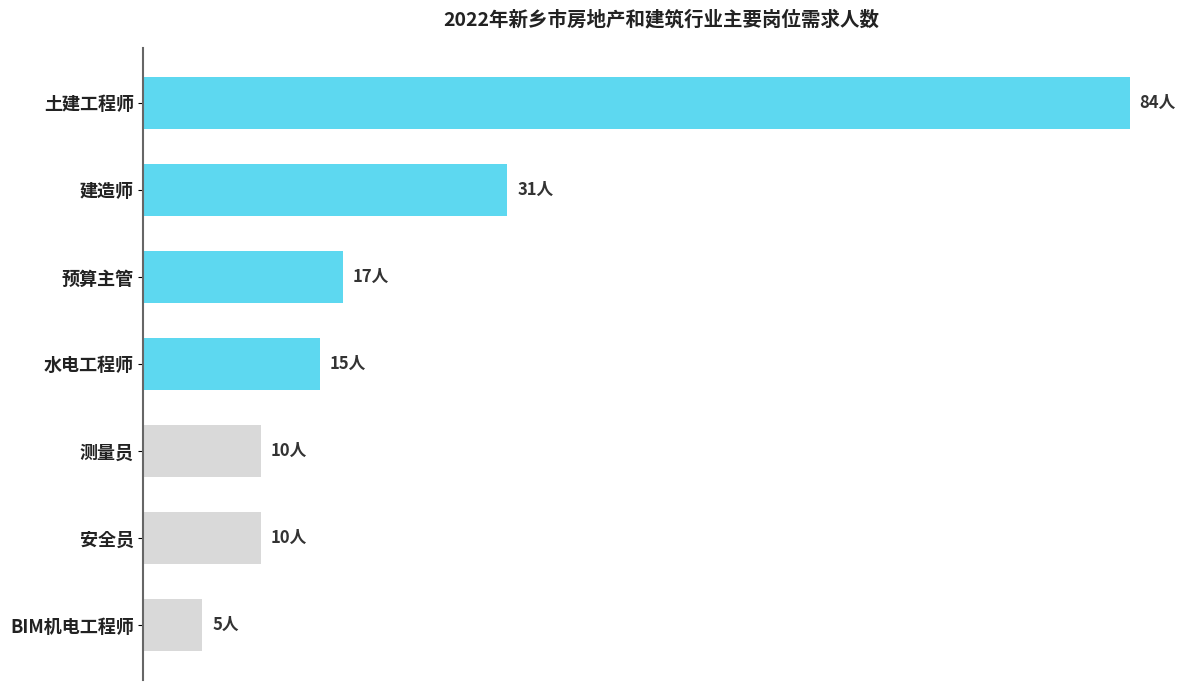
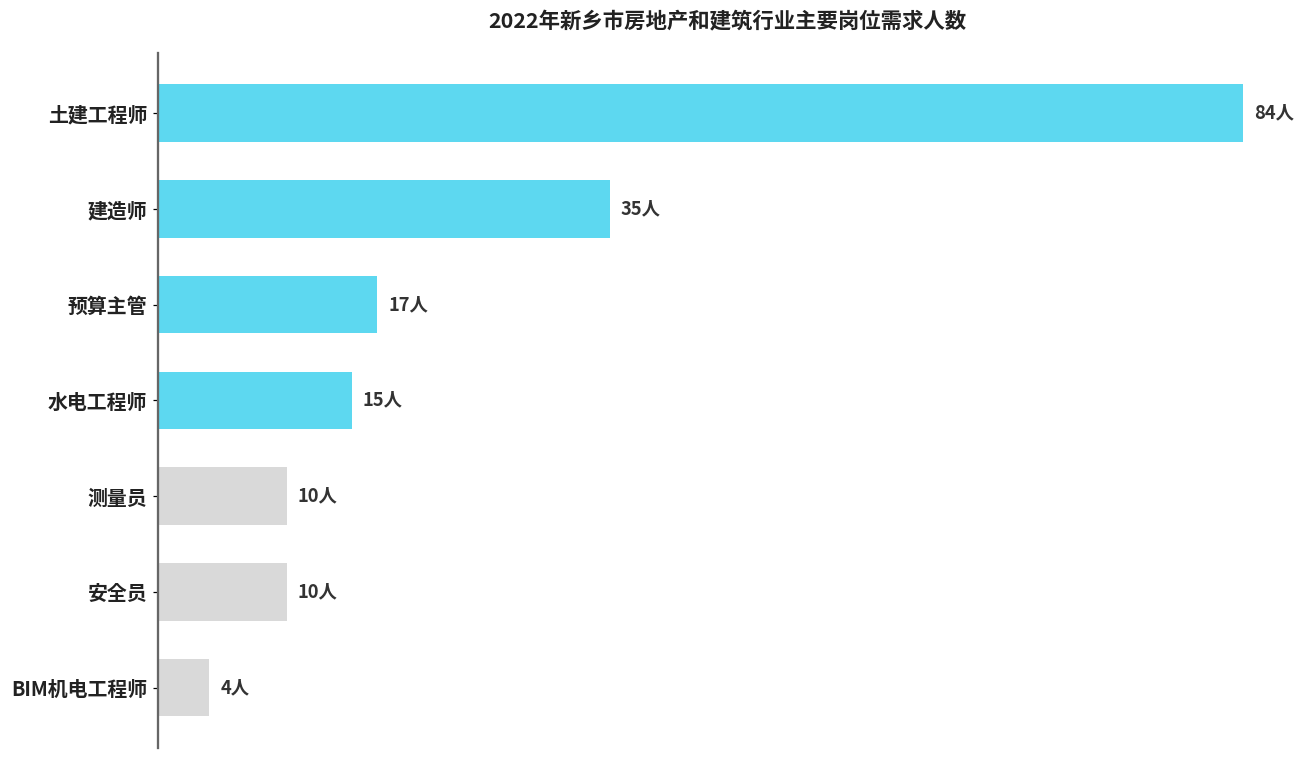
  {
    "土建工程师": "84人",
-   "建造师": "31人",
+   "建造师": "35人",
    "预算主管": "17人",
    "水电工程师": "15人",
    "测量员": "10人",
    "安全员": "10人",
-   "BIM机电工程师": "5人"
+   "BIM机电工程师": "4人"
  }
